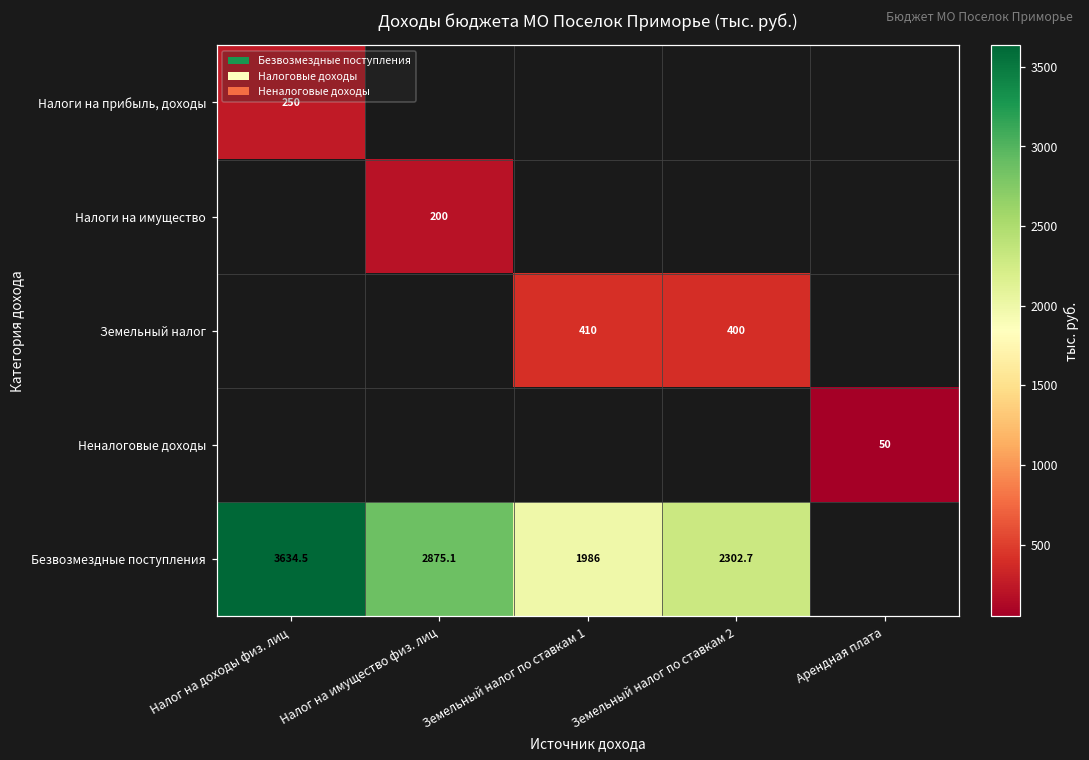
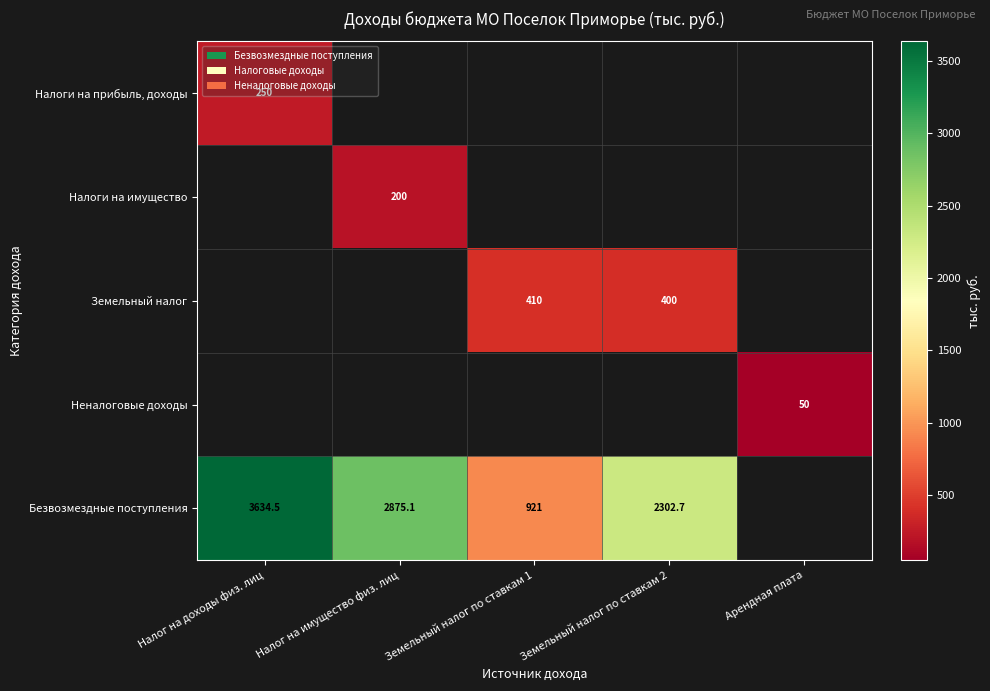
  {
    "Налоги на имущество": {
      "Налог на имущество физ. лиц": 200
    },
    "Земельный налог": {
      "Земельный налог по ставкам 1": 410,
      "Земельный налог по ставкам 2": 400
    },
    "Неналоговые доходы": {
      "Арендная плата": 50
    },
    "Безвозмездные поступления": {
      "Налог на доходы физ. лиц": 3634.5,
      "Налог на имущество физ. лиц": 2875.1,
-     "Земельный налог по ставкам 1": 1986,
+     "Земельный налог по ставкам 1": 921,
      "Земельный налог по ставкам 2": 2302.7
    }
  }
